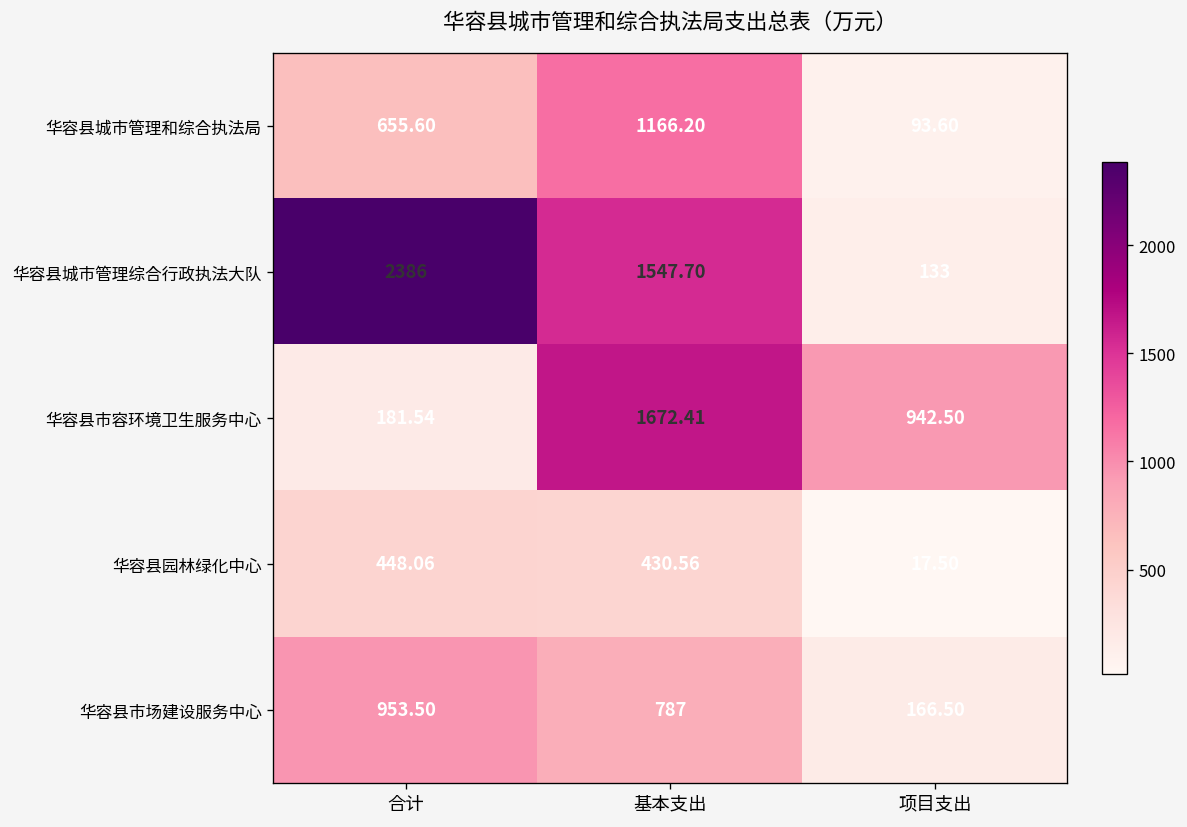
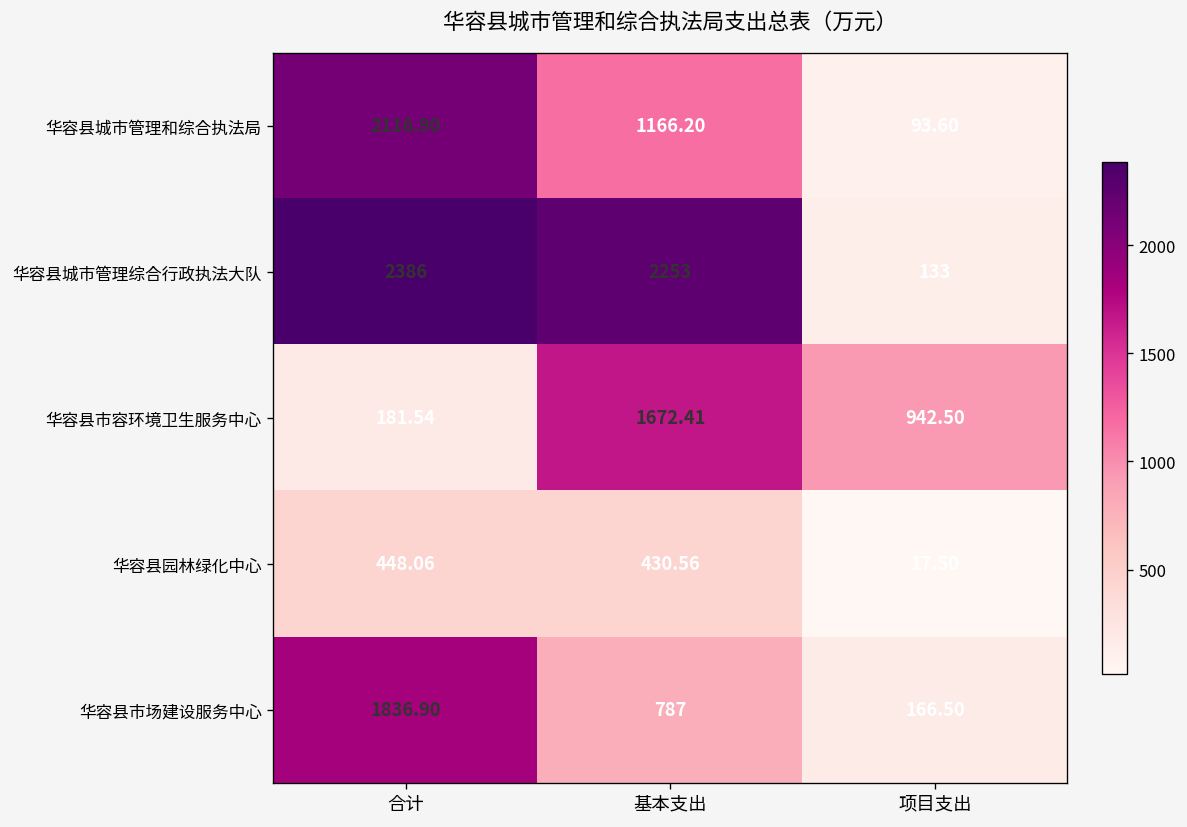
  {
    "华容县城市管理和综合执法局": {
-     "合计": 655.60,
+     "合计": 2116.90,
      "基本支出": 1166.20
    },
    "华容县城市管理综合行政执法大队": {
      "合计": 2386,
-     "基本支出": 1547.70
+     "基本支出": 2253
    },
    "华容县市容环境卫生服务中心": {
      "基本支出": 1672.41,
      "项目支出": 942.50
    },
    "华容县市场建设服务中心": {
-     "合计": 953.50,
+     "合计": 1836.90,
      "基本支出": 787
    }
  }
